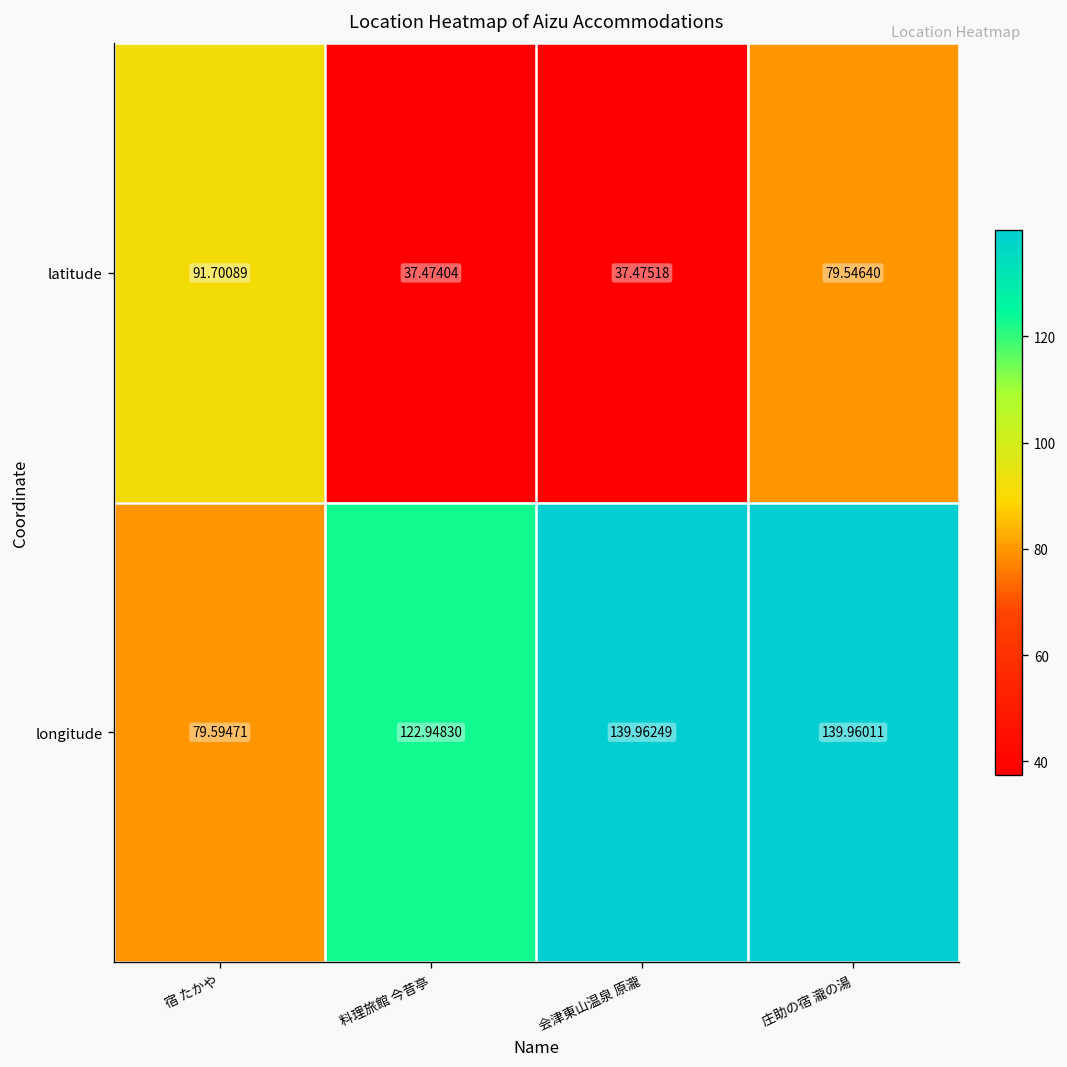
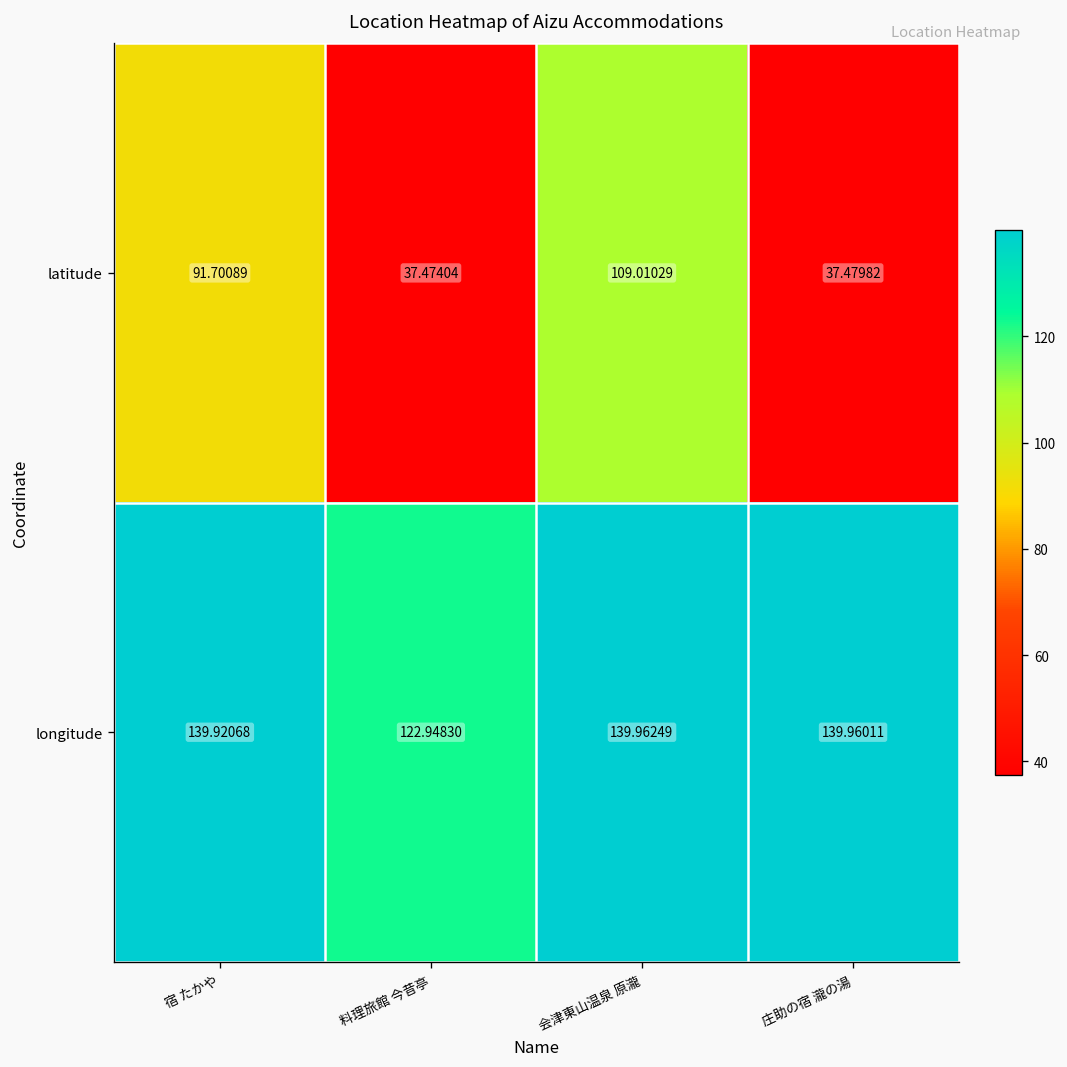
  {
    "latitude": {
-     "会津東山温泉 原瀧": 37.47518,
-     "庄助の宿 瀧の湯": 79.54640
+     "会津東山温泉 原瀧": 109.01029,
+     "庄助の宿 瀧の湯": 37.47982
    },
    "longitude": {
-     "宿 たかや": 79.59471
+     "宿 たかや": 139.92068
    }
  }
